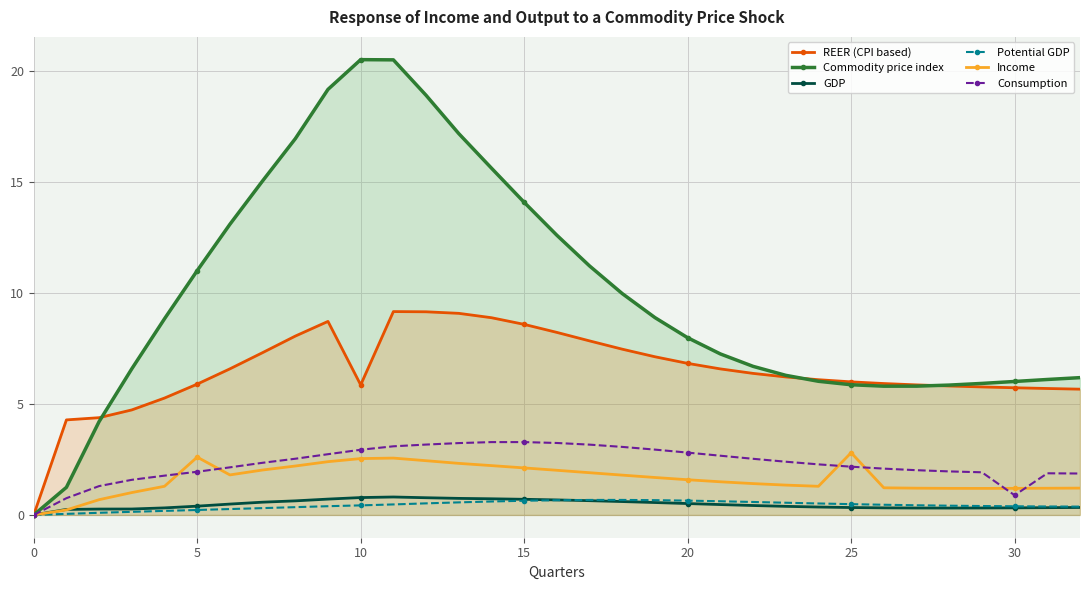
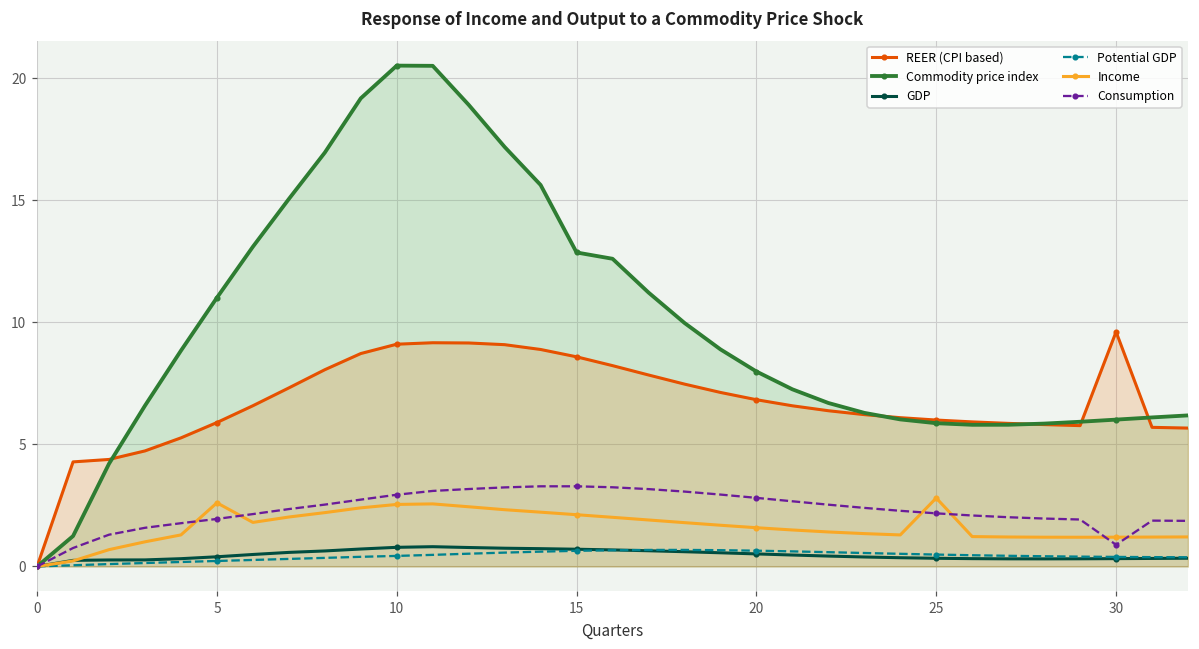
  {
    "REER (CPI based)": {
      "5": 5.9,
-     "10": 5.9,
+     "10": 9.1,
      "15": 8.6,
      "20": 6.8,
      "25": 6.0,
-     "30": 5.7
+     "30": 9.6
    },
    "Commodity price index": {
      "5": 11.0,
      "10": 20.5,
-     "15": 14.1,
+     "15": 12.9,
      "20": 8.0,
      "25": 5.9,
      "30": 6.0
    },
    "GDP": {
      "5": 0.4,
      "10": 0.8,
      "20": 0.5,
      "25": 0.3
    },
    "Potential GDP": {
      "5": 0.2,
      "10": 0.4,
      "20": 0.6,
      "25": 0.5
    },
    "Income": {
      "5": 2.6,
      "10": 2.5,
      "15": 2.1,
      "20": 1.6,
      "25": 2.8,
      "30": 1.2
    },
    "Consumption": {
      "5": 1.9,
      "10": 2.9,
      "15": 3.3,
      "20": 2.8,
      "25": 2.2,
      "30": 0.9
    }
  }
